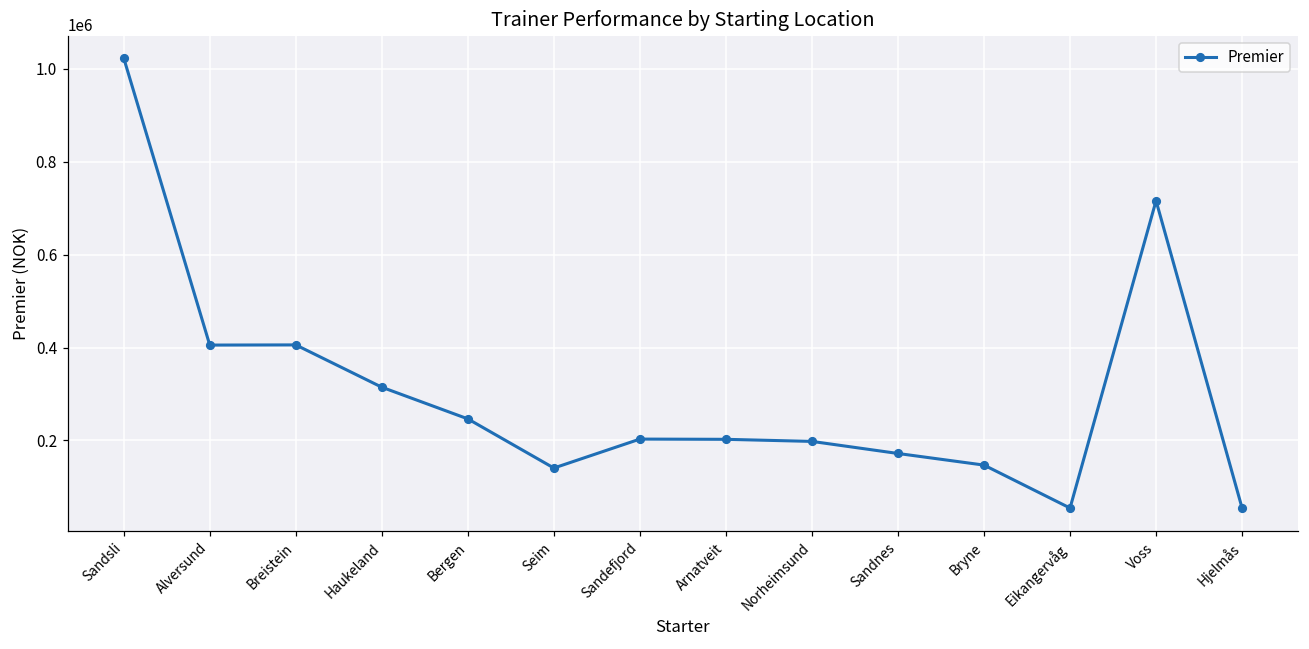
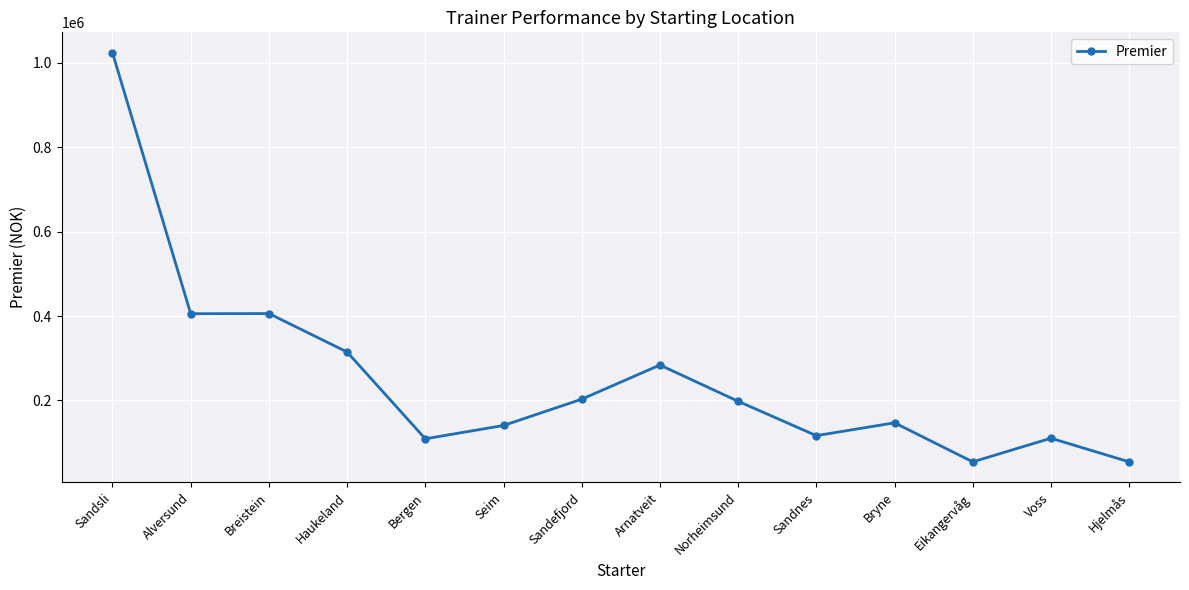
  {
    "Sandsli": 1020000,
    "Alversund": 410000,
    "Breistein": 410000,
    "Haukeland": 310000,
-   "Bergen": 250000,
+   "Bergen": 110000,
    "Seim": 140000,
    "Sandefjord": 200000,
-   "Arnatveit": 200000,
+   "Arnatveit": 280000,
    "Norheimsund": 200000,
-   "Sandnes": 170000,
+   "Sandnes": 120000,
    "Bryne": 150000,
    "Eikangervåg": 50000,
-   "Voss": 720000,
+   "Voss": 110000,
    "Hjelmås": 50000
  }
